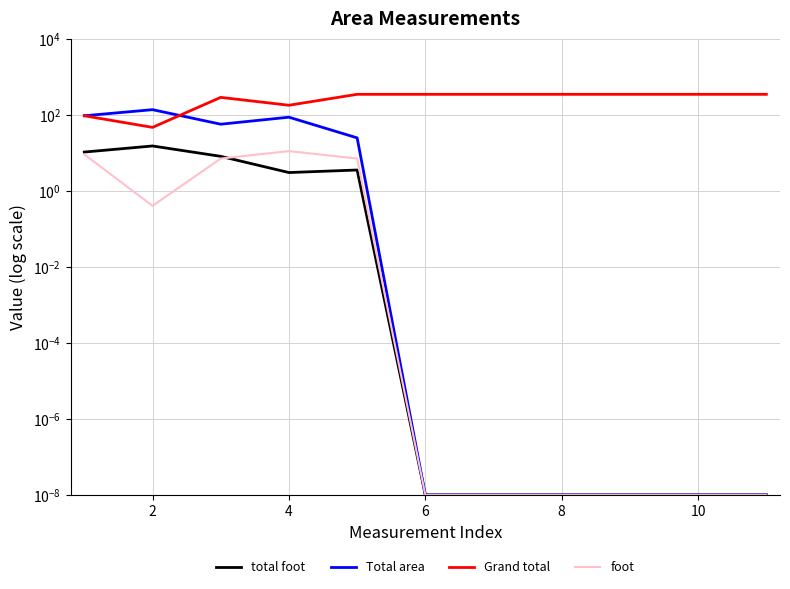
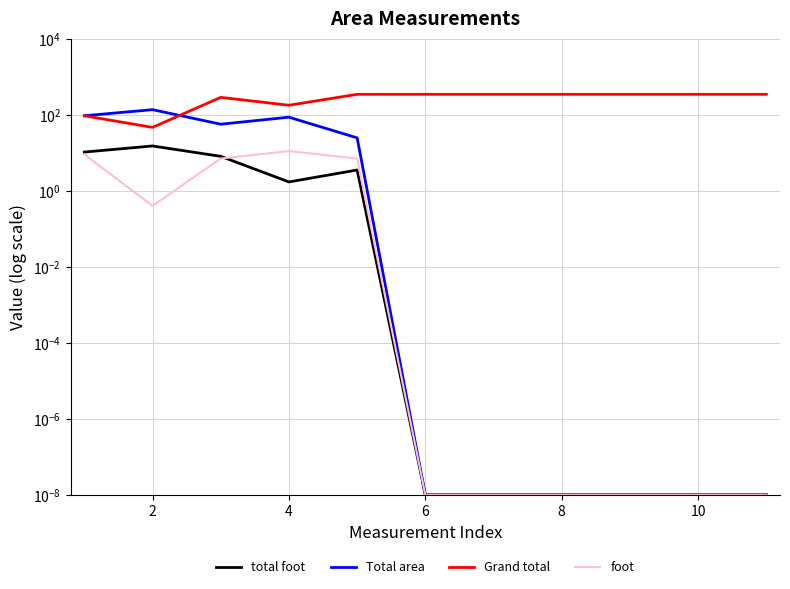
  {
    "total foot": {
      "2": 15,
-     "4": 3
+     "4": 2
    },
    "Total area": {
      "2": 140,
      "4": 90
    },
    "Grand total": {
      "2": 50,
      "4": 200,
      "6": 300,
      "8": 300,
      "10": 300
    },
    "foot": {
      "2": 0.4,
      "4": 11
    }
  }
